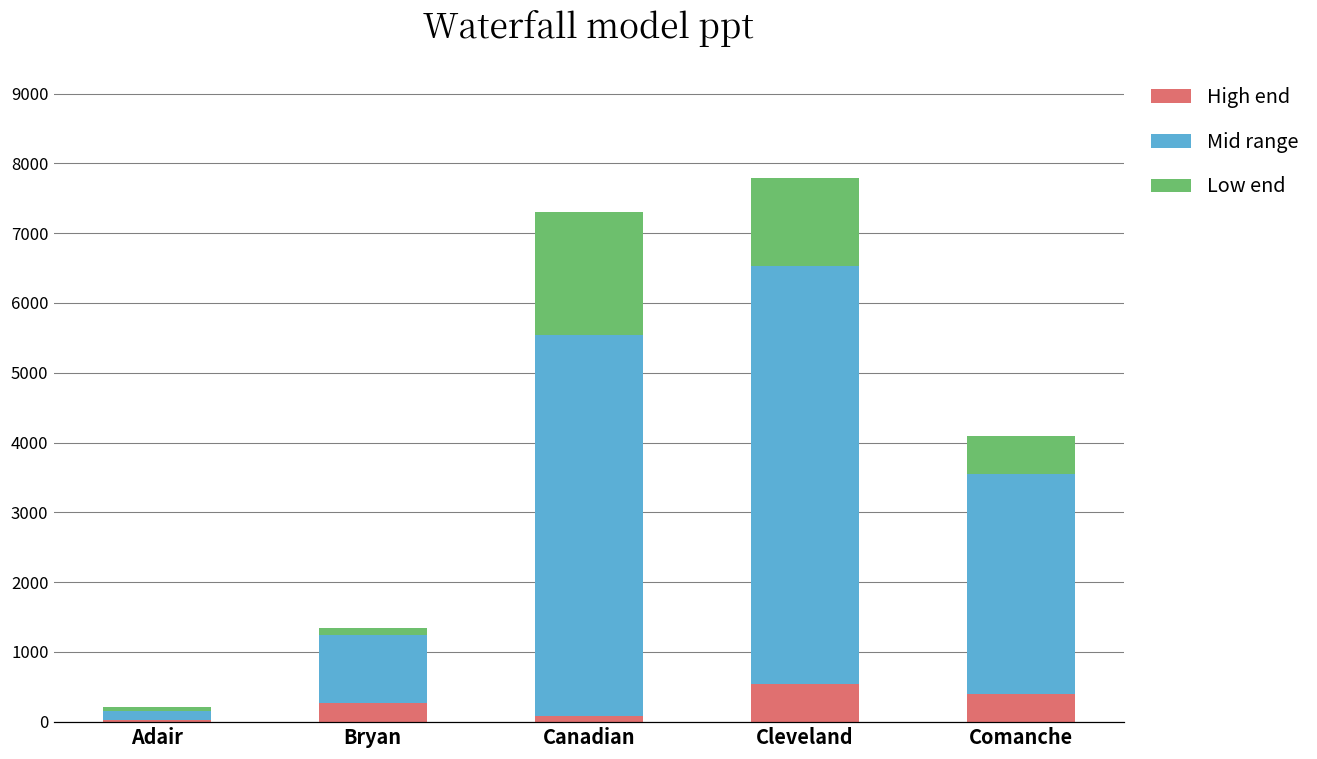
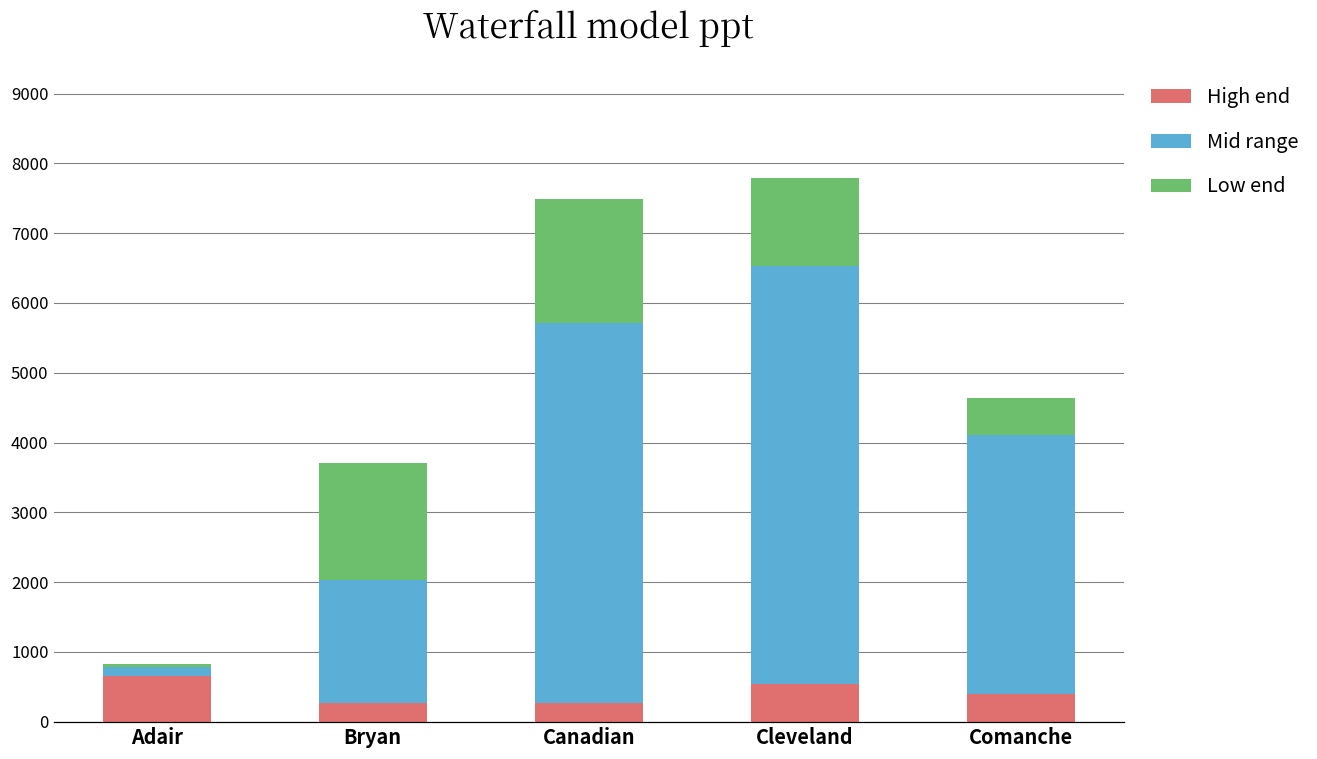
  {
    "High end": {
-     "Adair": 0,
+     "Adair": 700,
      "Bryan": 300,
-     "Canadian": 100,
+     "Canadian": 300,
      "Cleveland": 500,
      "Comanche": 400
    },
    "Mid range": {
      "Adair": 100,
-     "Bryan": 1000,
+     "Bryan": 1800,
      "Canadian": 5500,
      "Cleveland": 6000,
-     "Comanche": 3200
+     "Comanche": 3700
    },
    "Low end": {
      "Adair": 0,
-     "Bryan": 100,
+     "Bryan": 1700,
      "Canadian": 1800,
      "Cleveland": 1300,
      "Comanche": 500
    }
  }
